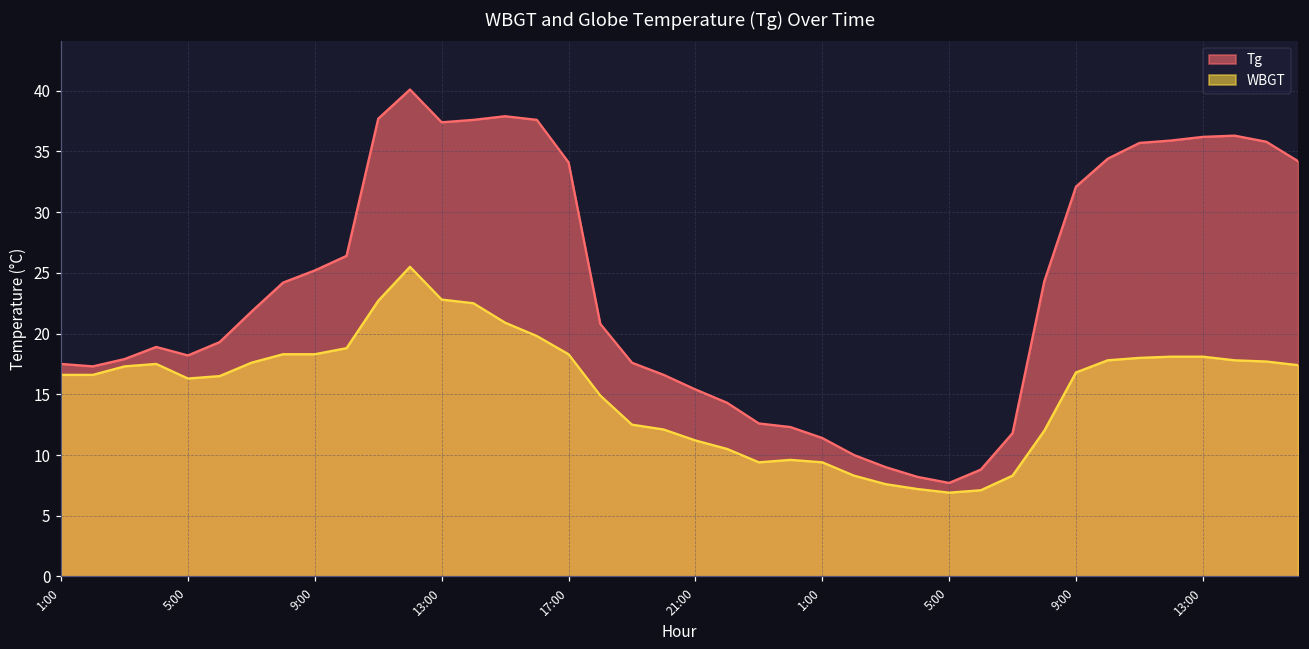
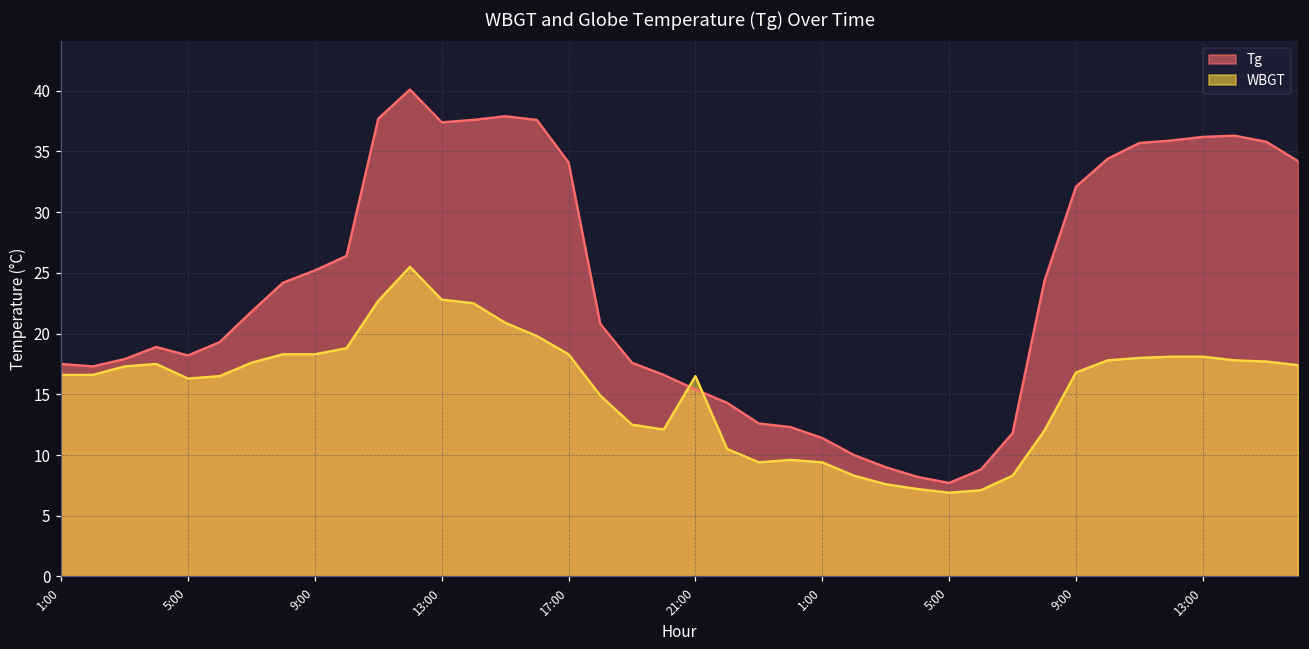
  {
    "Tg": {
      "17:00": 34.1,
      "21:00": 15.4
    },
    "WBGT": {
      "17:00": 18.3,
-     "21:00": 11.2
+     "21:00": 16.5
    }
  }
